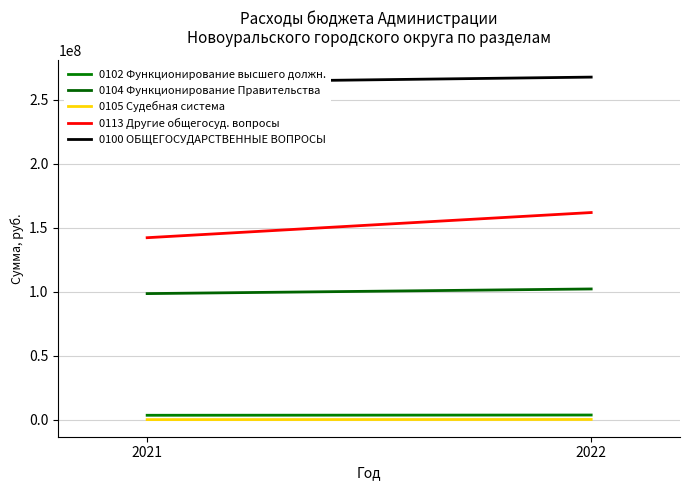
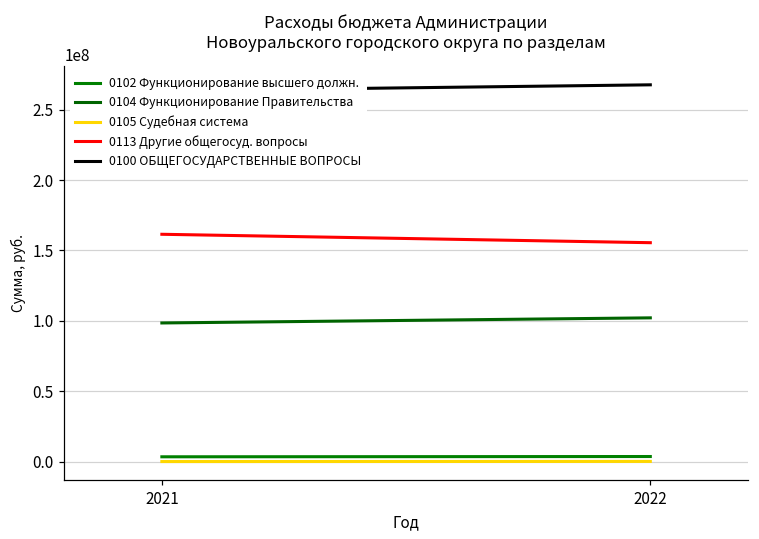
  {
    "0105 Судебная система": {
      "2021": 0,
      "2022": 0
    },
    "0113 Другие общегосуд. вопросы": {
-     "2021": 142000000,
-     "2022": 162000000
+     "2021": 162000000,
+     "2022": 156000000
    },
    "0100 ОБЩЕГОСУДАРСТВЕННЫЕ ВОПРОСЫ": {
      "2022": 268000000
    }
  }
